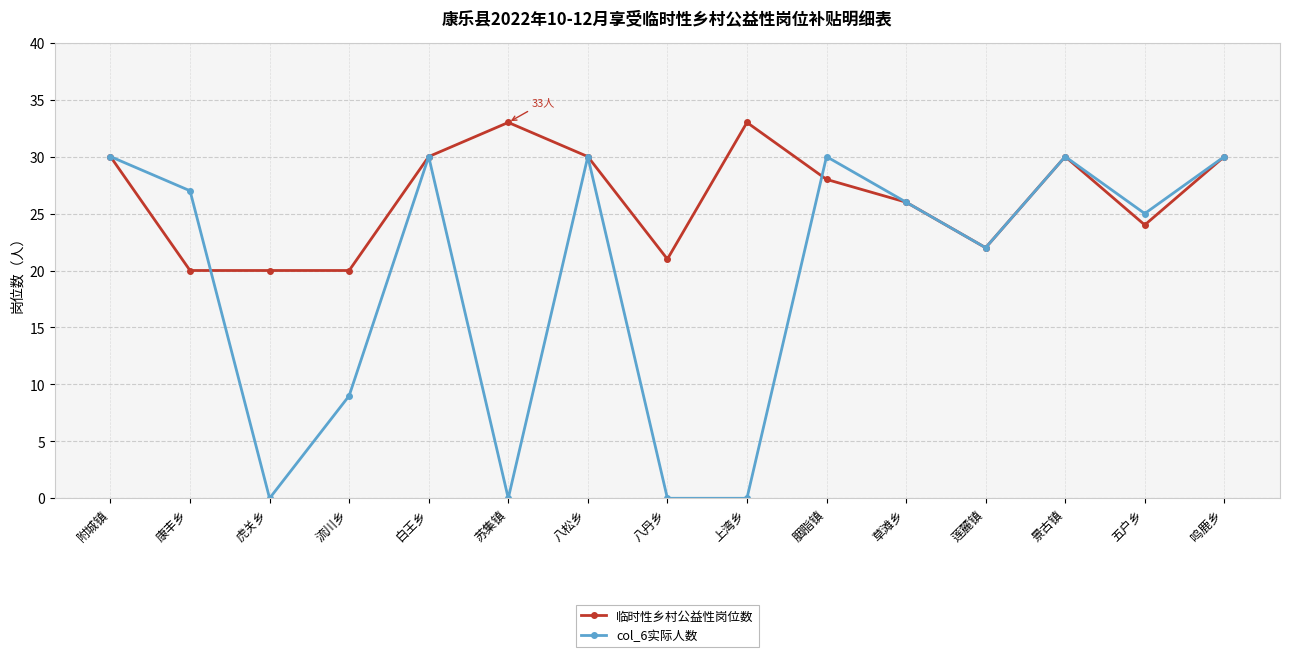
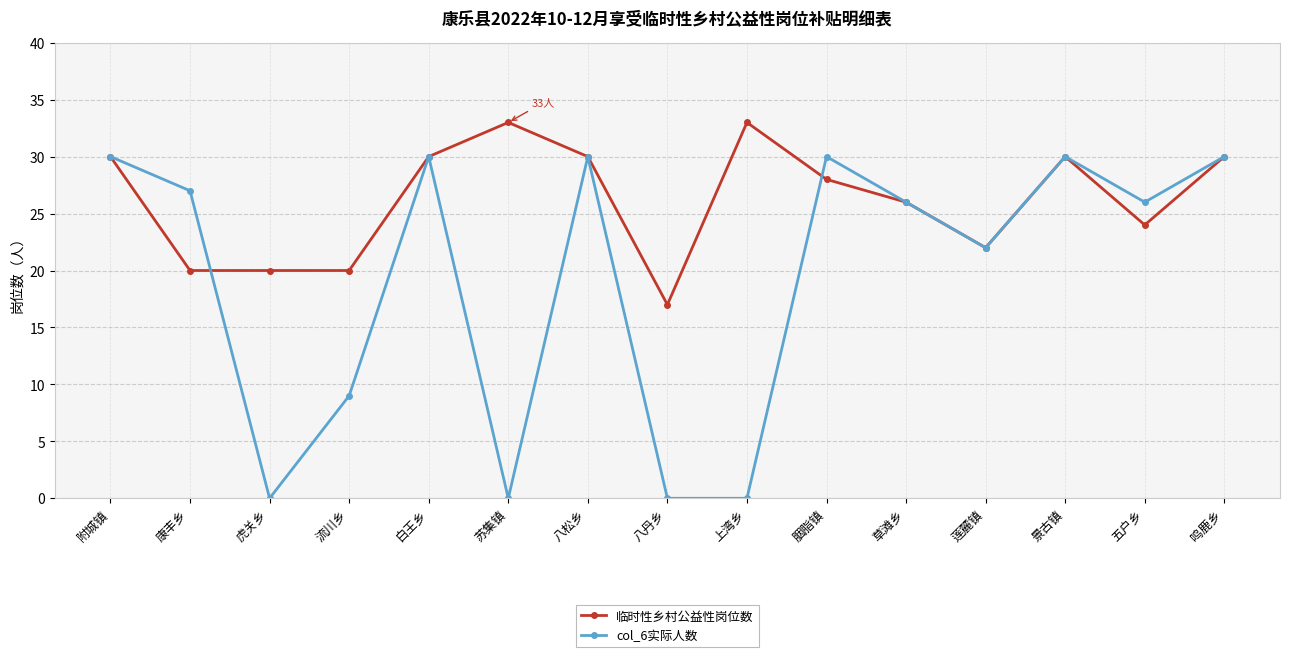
  {
    "临时性乡村公益性岗位数": {
      "康丰乡": 20,
      "虎关乡": 20,
      "流川乡": 20,
-     "八丹乡": 21,
+     "八丹乡": 17,
      "上湾乡": 33,
      "胭脂镇": 28,
      "五户乡": 24
    },
    "col_6实际人数": {
      "康丰乡": 27,
      "虎关乡": 0,
      "流川乡": 9,
      "苏集镇": 0,
      "八丹乡": 0,
      "上湾乡": 0,
      "胭脂镇": 30,
-     "五户乡": 25
+     "五户乡": 26
    }
  }
